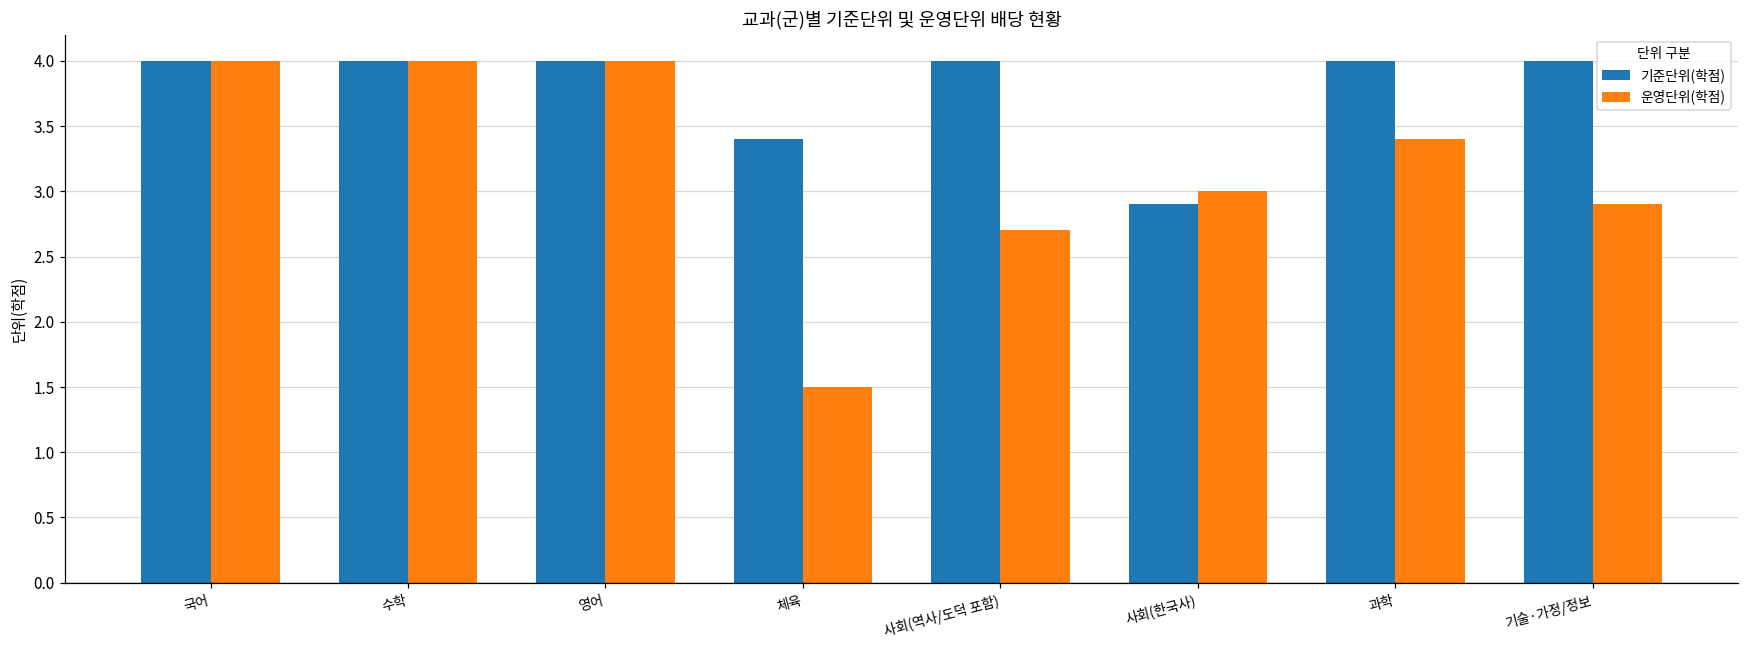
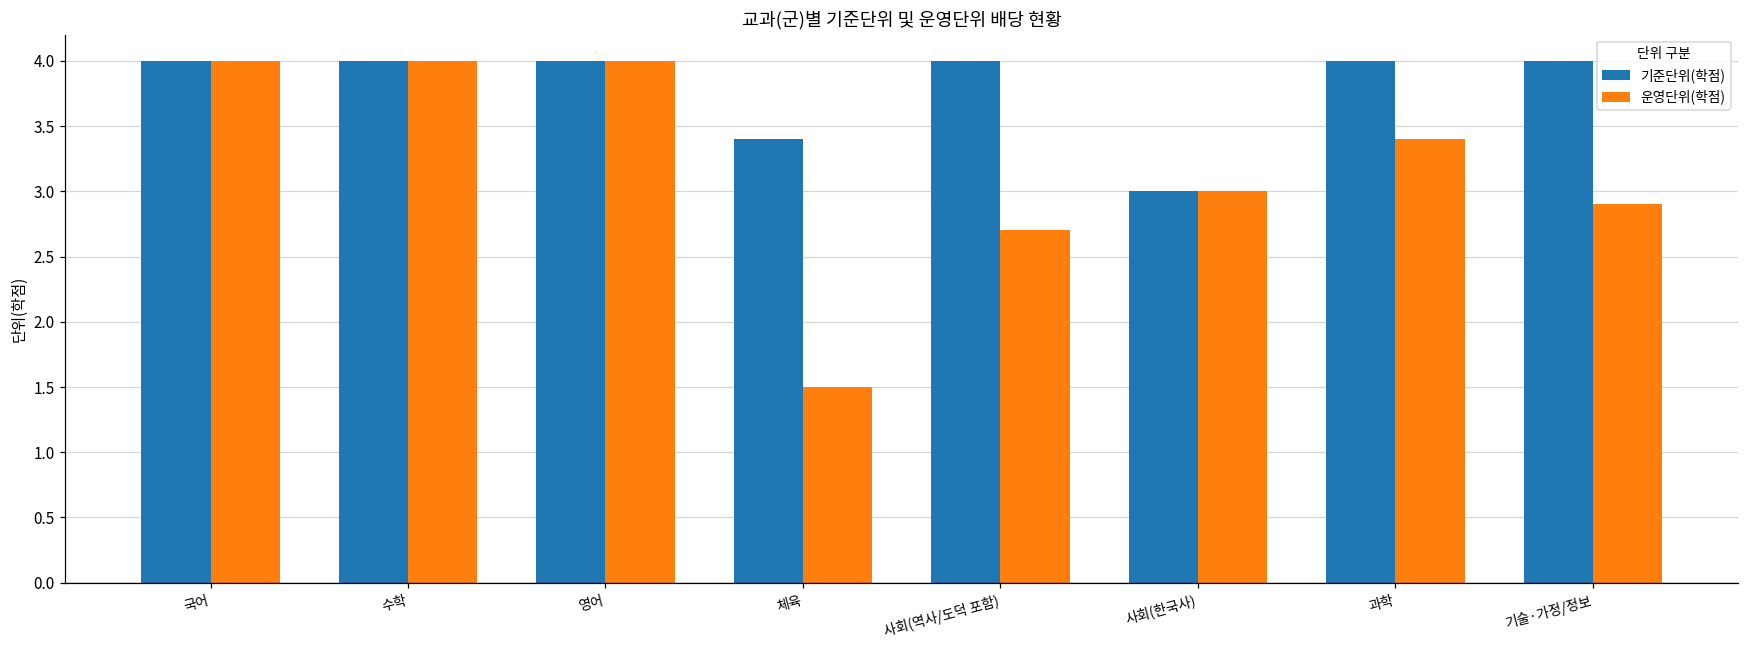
  {
    "기준단위(학점)": {
      "국어": 4.0,
      "수학": 4.0,
      "영어": 4.0,
      "체육": 3.4,
      "사회(역사/도덕 포함)": 4.0,
-     "사회(한국사)": 2.9,
+     "사회(한국사)": 3.0,
      "과학": 4.0,
      "기술·가정/정보": 4.0
    },
    "운영단위(학점)": {
      "국어": 4.0,
      "수학": 4.0,
      "영어": 4.0,
      "체육": 1.5,
      "사회(역사/도덕 포함)": 2.7,
      "사회(한국사)": 3.0,
      "과학": 3.4,
      "기술·가정/정보": 2.9
    }
  }
